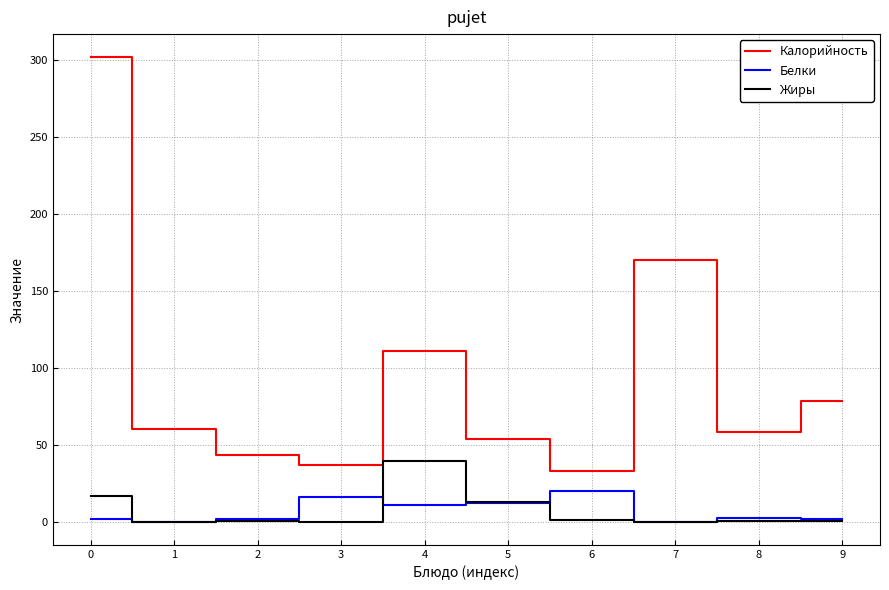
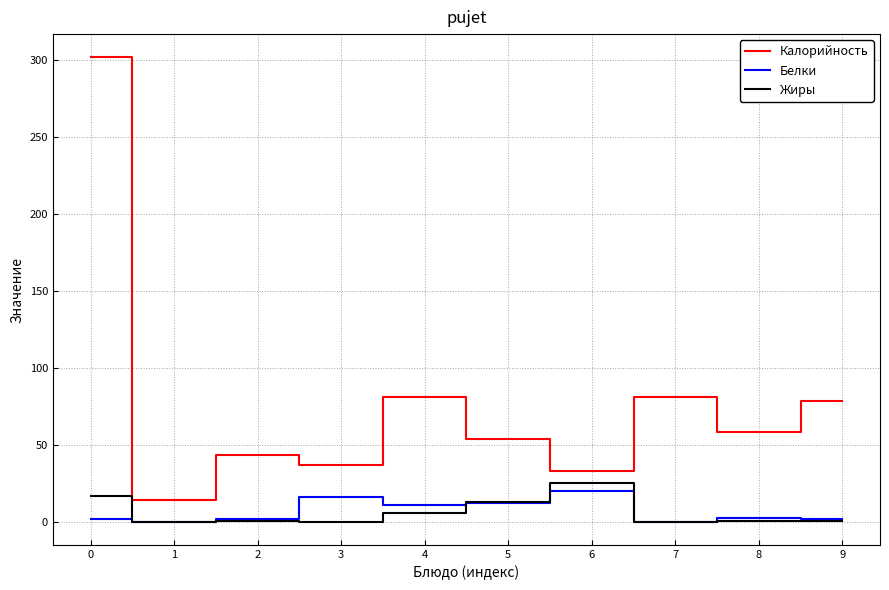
  {
    "Калорийность": {
      "0": 302,
-     "1": 60,
+     "1": 14,
      "2": 43,
      "3": 37,
-     "4": 111,
+     "4": 81,
      "5": 54,
      "6": 33,
-     "7": 170,
+     "7": 81,
      "8": 58,
      "9": 79
    },
    "Белки": {
      "0": 2,
      "3": 16,
      "4": 11,
      "6": 20,
      "8": 2
    },
    "Жиры": {
      "0": 17,
      "3": 0,
-     "4": 39,
-     "6": 1,
+     "4": 6,
+     "6": 25,
      "8": 0
    }
  }
